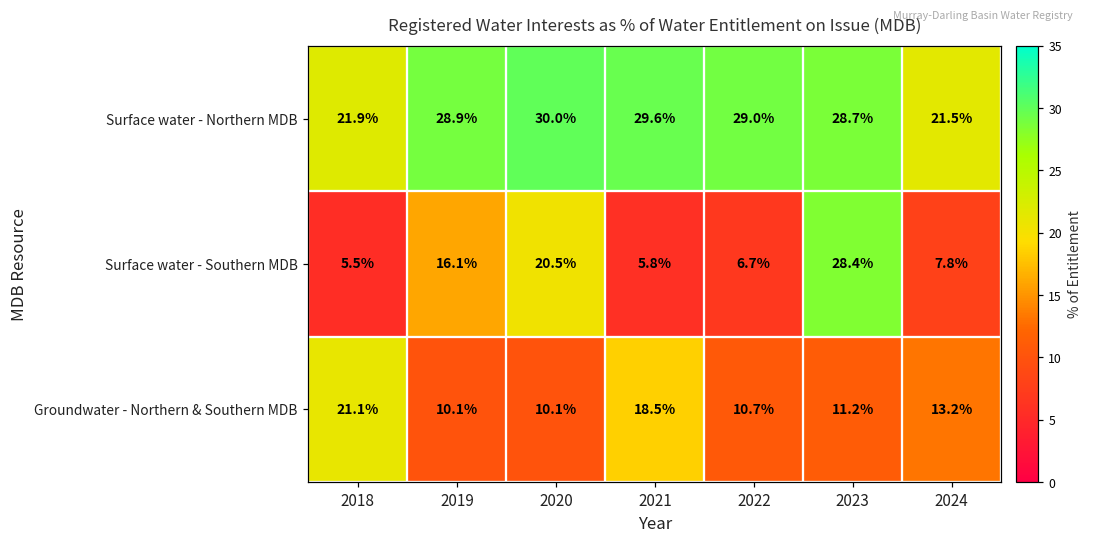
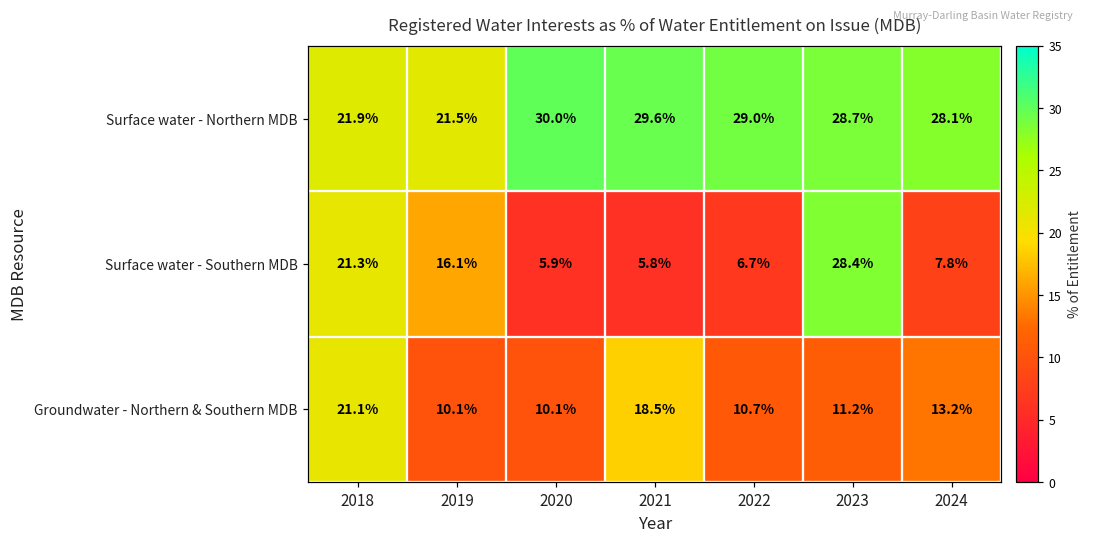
  {
    "Surface water - Northern MDB": {
      "2018": "21.9%",
-     "2019": "28.9%",
+     "2019": "21.5%",
      "2020": "30.0%",
      "2021": "29.6%",
      "2022": "29.0%",
      "2023": "28.7%",
-     "2024": "21.5%"
+     "2024": "28.1%"
    },
    "Surface water - Southern MDB": {
-     "2018": "5.5%",
+     "2018": "21.3%",
      "2019": "16.1%",
-     "2020": "20.5%",
+     "2020": "5.9%",
      "2021": "5.8%",
      "2022": "6.7%",
      "2023": "28.4%",
      "2024": "7.8%"
    },
    "Groundwater - Northern & Southern MDB": {
      "2018": "21.1%",
      "2019": "10.1%",
      "2020": "10.1%",
      "2021": "18.5%",
      "2022": "10.7%",
      "2023": "11.2%",
      "2024": "13.2%"
    }
  }
